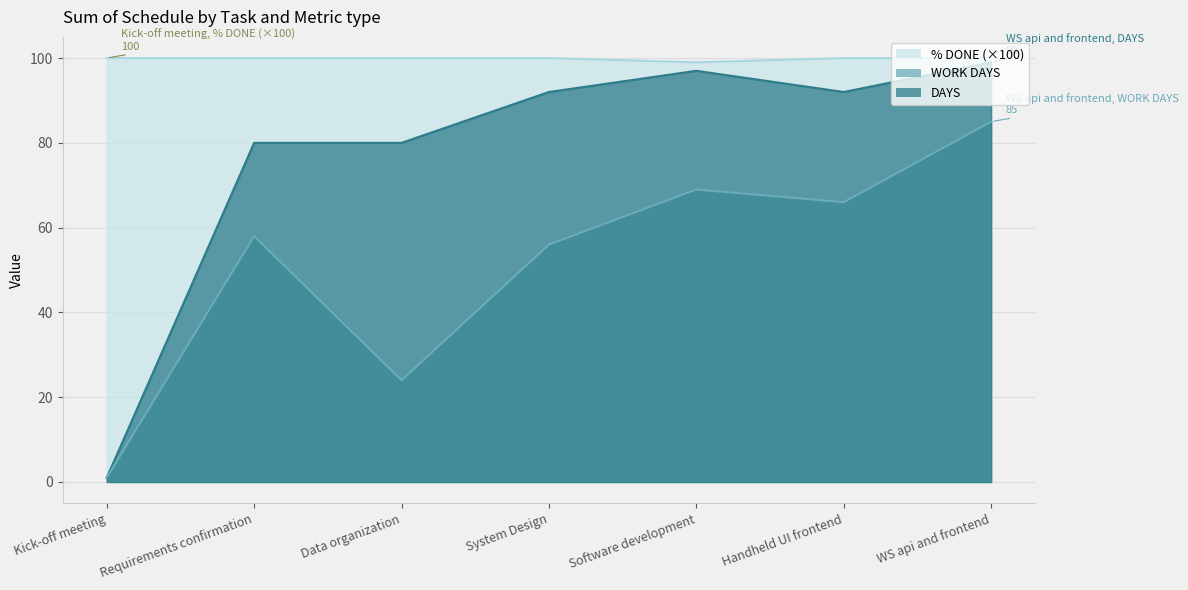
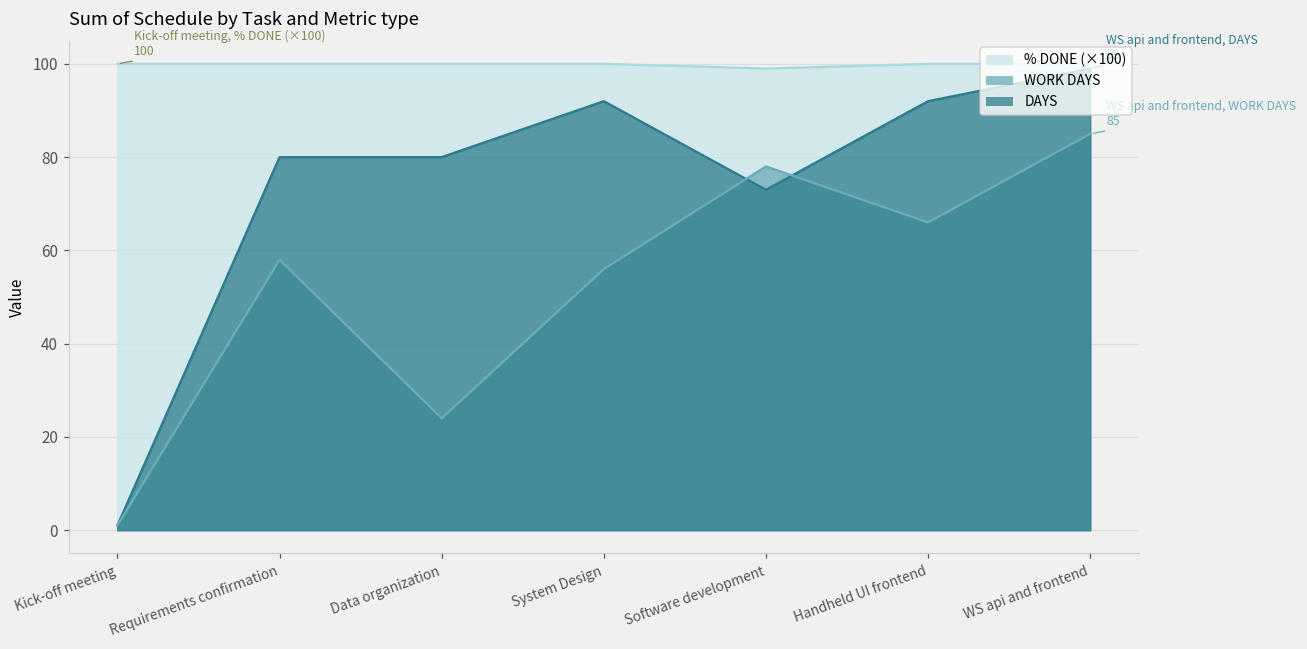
  {
    "WORK DAYS": {
      "Requirements confirmation": 58,
      "Data organization": 24,
      "System Design": 56,
-     "Software development": 69,
+     "Software development": 78,
      "Handheld UI frontend": 66
    },
    "DAYS": {
      "Requirements confirmation": 80,
      "Data organization": 80,
      "System Design": 92,
-     "Software development": 97,
+     "Software development": 73,
      "Handheld UI frontend": 92
    },
    "% DONE (×100)": {
      "Requirements confirmation": 100
    }
  }
